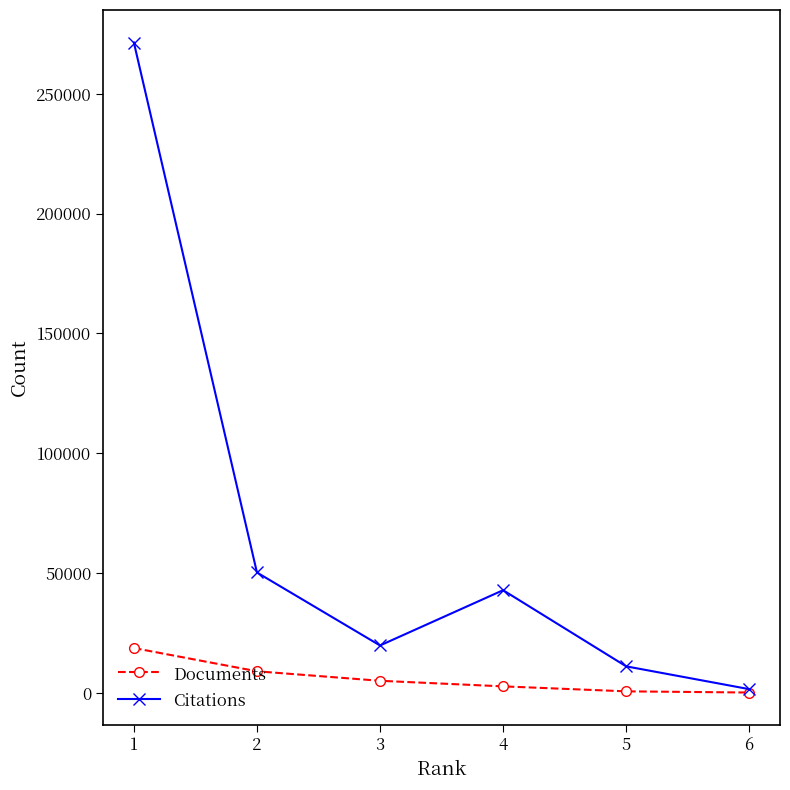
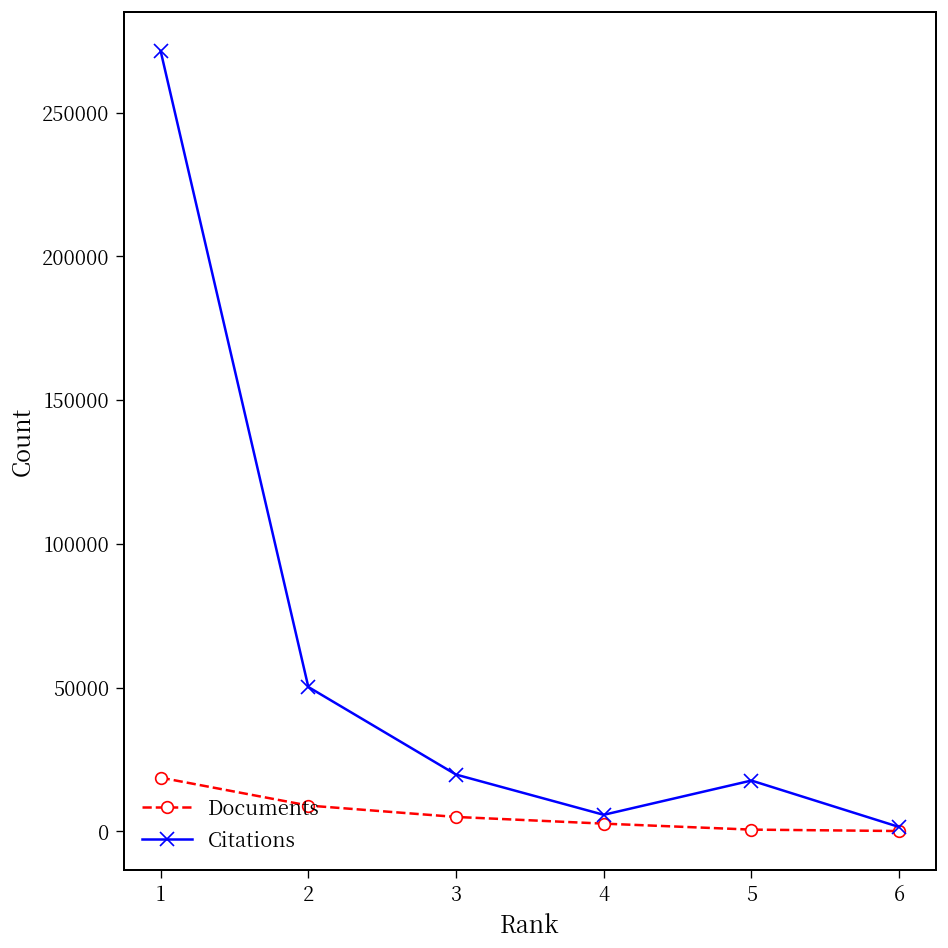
  {
    "Documents": {
      "1": 19000,
      "2": 9000,
      "3": 5000,
      "4": 3000,
      "5": 1000,
      "6": 0
    },
    "Citations": {
      "1": 271000,
      "2": 50000,
      "3": 20000,
-     "4": 43000,
-     "5": 11000,
+     "4": 6000,
+     "5": 18000,
      "6": 2000
    }
  }
